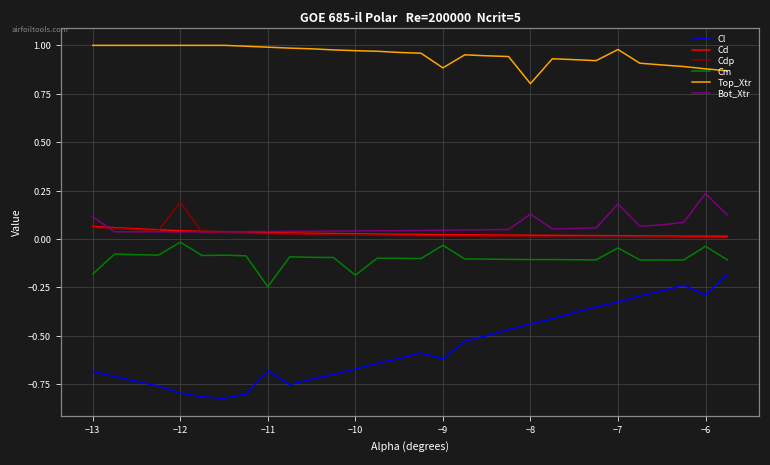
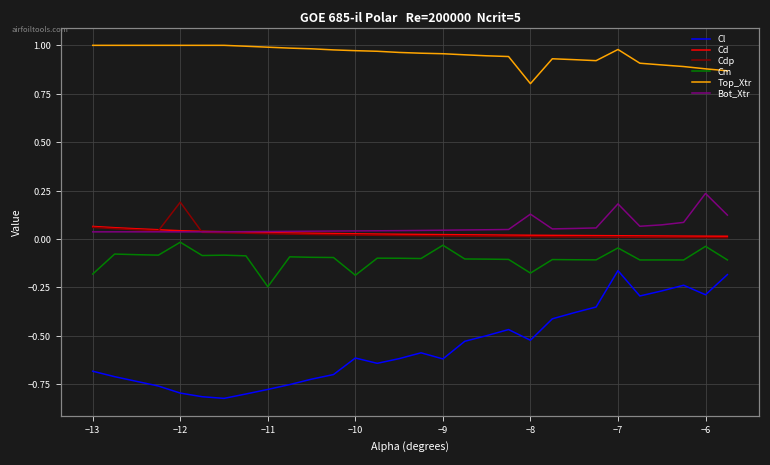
  {
    "Cl": {
      "−13": -0.68,
      "−12": -0.80,
-     "−11": -0.68,
-     "−10": -0.67,
+     "−11": -0.78,
+     "−10": -0.61,
      "−9": -0.62,
-     "−8": -0.44,
-     "−7": -0.33,
+     "−8": -0.52,
+     "−7": -0.16,
      "−6": -0.29
    },
    "Cdp": {
      "−12": 0.19
    },
    "Cm": {
      "−13": -0.18,
      "−12": -0.02,
      "−11": -0.25,
      "−10": -0.19,
      "−9": -0.03,
-     "−8": -0.11,
+     "−8": -0.18,
      "−7": -0.05,
      "−6": -0.04
    },
    "Top_Xtr": {
      "−13": 1.00,
      "−12": 1.00,
      "−11": 0.99,
      "−10": 0.97,
-     "−9": 0.88,
+     "−9": 0.96,
      "−8": 0.80,
      "−7": 0.98
    },
    "Bot_Xtr": {
-     "−13": 0.11,
+     "−13": 0.04,
      "−10": 0.04,
      "−9": 0.05,
      "−8": 0.13,
      "−7": 0.18,
      "−6": 0.24
    }
  }
